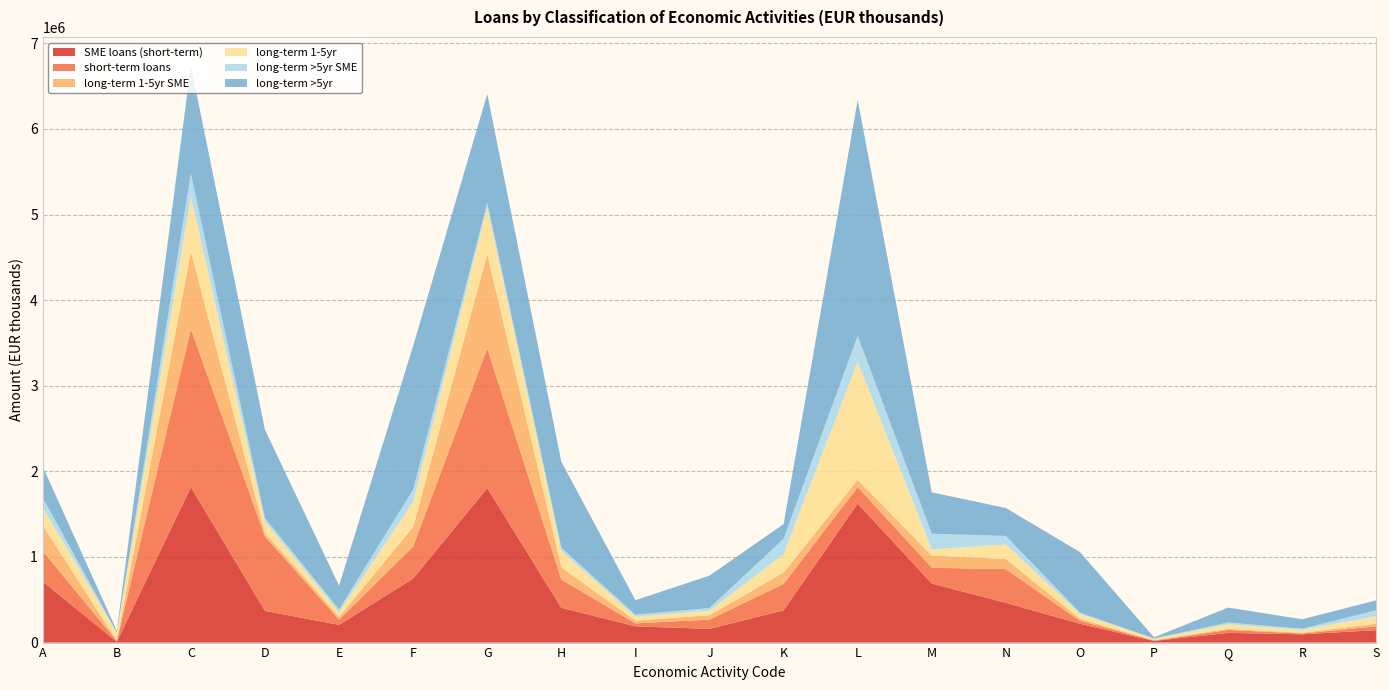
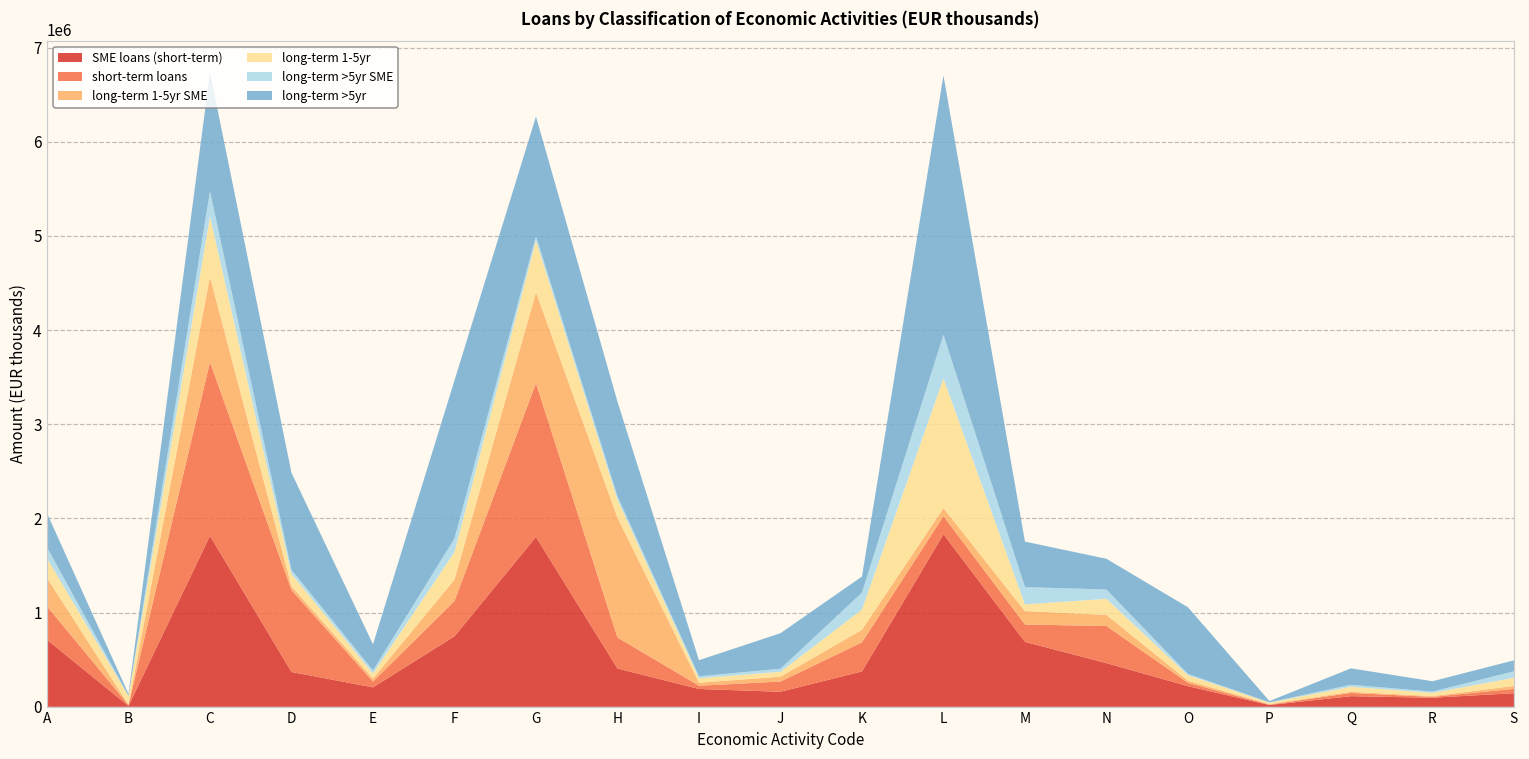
  {
    "SME loans (short-term)": {
      "A": 700000,
      "C": 1800000,
      "D": 400000,
      "E": 200000,
      "F": 700000,
      "G": 1800000,
      "H": 400000,
      "I": 200000,
      "J": 200000,
      "K": 400000,
-     "L": 1600000,
+     "L": 1800000,
      "M": 700000,
      "N": 500000,
      "O": 200000,
      "Q": 100000,
      "S": 100000
    },
    "short-term loans": {
      "A": 400000,
      "C": 1800000,
      "D": 900000,
      "E": 100000,
      "F": 400000,
      "G": 1600000,
      "H": 300000,
      "I": 0,
      "J": 100000,
      "K": 300000,
      "L": 200000,
      "M": 200000,
      "N": 400000,
      "S": 0
    },
    "long-term 1-5yr SME": {
      "A": 300000,
      "C": 900000,
      "D": 0,
      "E": 0,
      "F": 200000,
-     "G": 1100000,
-     "H": 100000,
+     "G": 1000000,
+     "H": 1300000,
      "I": 0,
      "J": 100000,
      "K": 100000,
      "L": 100000,
      "M": 100000,
      "N": 100000,
      "S": 0
    },
    "long-term 1-5yr": {
      "A": 200000,
      "C": 600000,
      "D": 100000,
      "E": 100000,
      "F": 300000,
      "G": 500000,
      "H": 200000,
      "J": 100000,
      "K": 200000,
      "L": 1400000,
      "M": 100000,
      "N": 200000,
      "S": 100000
    },
    "long-term >5yr SME": {
      "A": 100000,
      "C": 300000,
      "D": 0,
      "E": 0,
      "F": 100000,
      "G": 0,
      "H": 0,
      "J": 0,
      "K": 200000,
-     "L": 300000,
+     "L": 500000,
      "M": 200000,
      "N": 100000,
      "S": 100000
    },
    "long-term >5yr": {
      "A": 400000,
      "D": 1000000,
      "E": 300000,
      "F": 1700000,
      "G": 1300000,
      "H": 1000000,
      "I": 200000,
      "J": 400000,
      "K": 200000,
      "L": 2800000,
      "M": 500000,
      "N": 300000,
      "O": 700000,
      "Q": 200000,
      "R": 100000,
      "S": 100000
    }
  }
